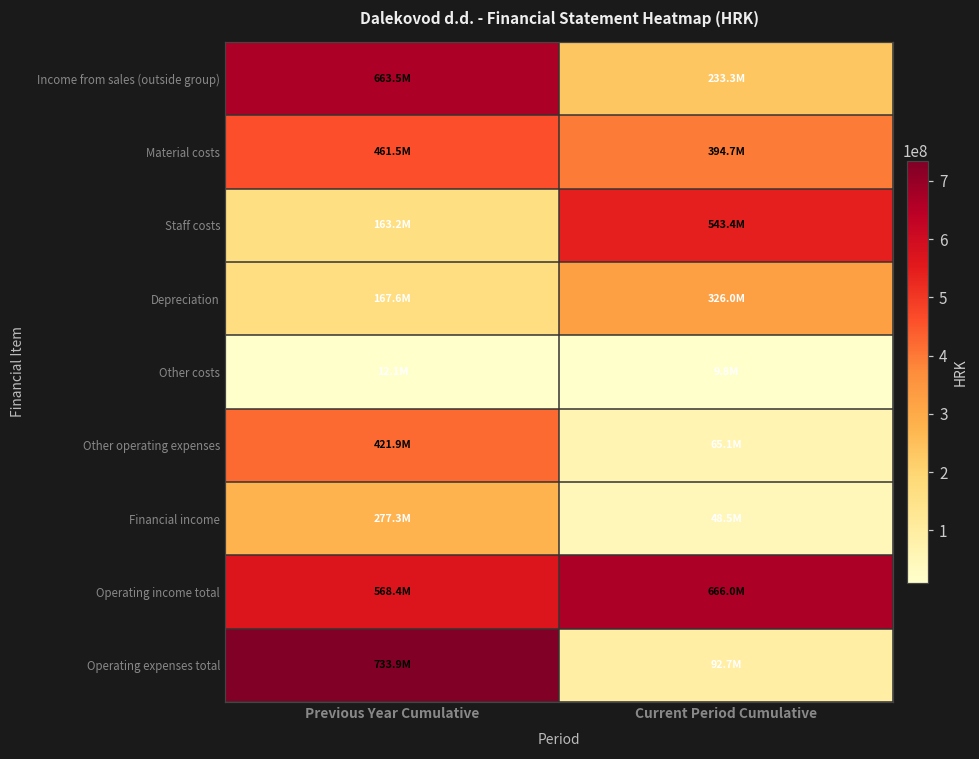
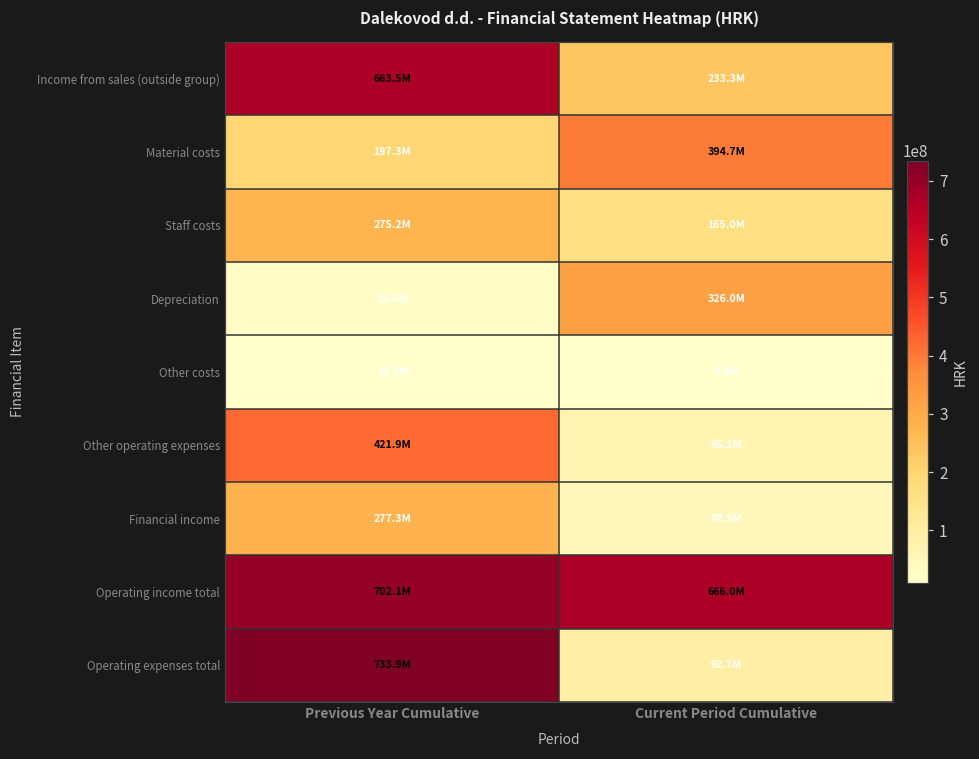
  {
    "Income from sales (outside group)": {
      "Previous Year Cumulative": "663.5M",
      "Current Period Cumulative": "233.3M"
    },
    "Material costs": {
-     "Previous Year Cumulative": "461.5M",
+     "Previous Year Cumulative": "197.3M",
      "Current Period Cumulative": "394.7M"
    },
    "Staff costs": {
-     "Previous Year Cumulative": "163.2M",
-     "Current Period Cumulative": "543.4M"
+     "Previous Year Cumulative": "275.2M",
+     "Current Period Cumulative": "165.0M"
    },
    "Depreciation": {
-     "Previous Year Cumulative": "167.6M",
+     "Previous Year Cumulative": "25.8M",
      "Current Period Cumulative": "326.0M"
    },
    "Other costs": {
      "Previous Year Cumulative": "12.1M",
      "Current Period Cumulative": "9.8M"
    },
    "Other operating expenses": {
      "Previous Year Cumulative": "421.9M",
      "Current Period Cumulative": "65.1M"
    },
    "Financial income": {
      "Previous Year Cumulative": "277.3M",
      "Current Period Cumulative": "48.5M"
    },
    "Operating income total": {
-     "Previous Year Cumulative": "568.4M",
+     "Previous Year Cumulative": "702.1M",
      "Current Period Cumulative": "666.0M"
    },
    "Operating expenses total": {
      "Previous Year Cumulative": "733.9M",
      "Current Period Cumulative": "92.7M"
    }
  }
